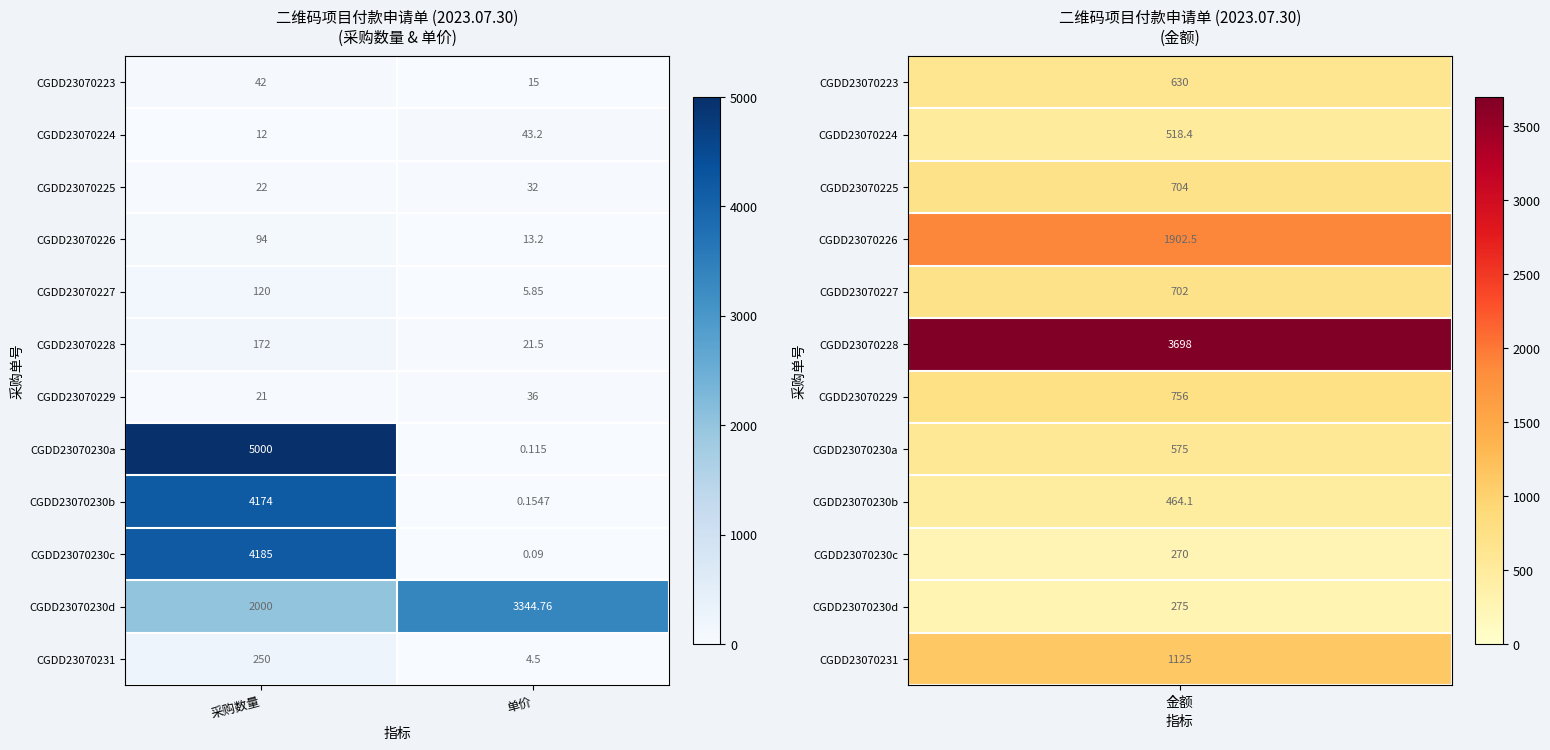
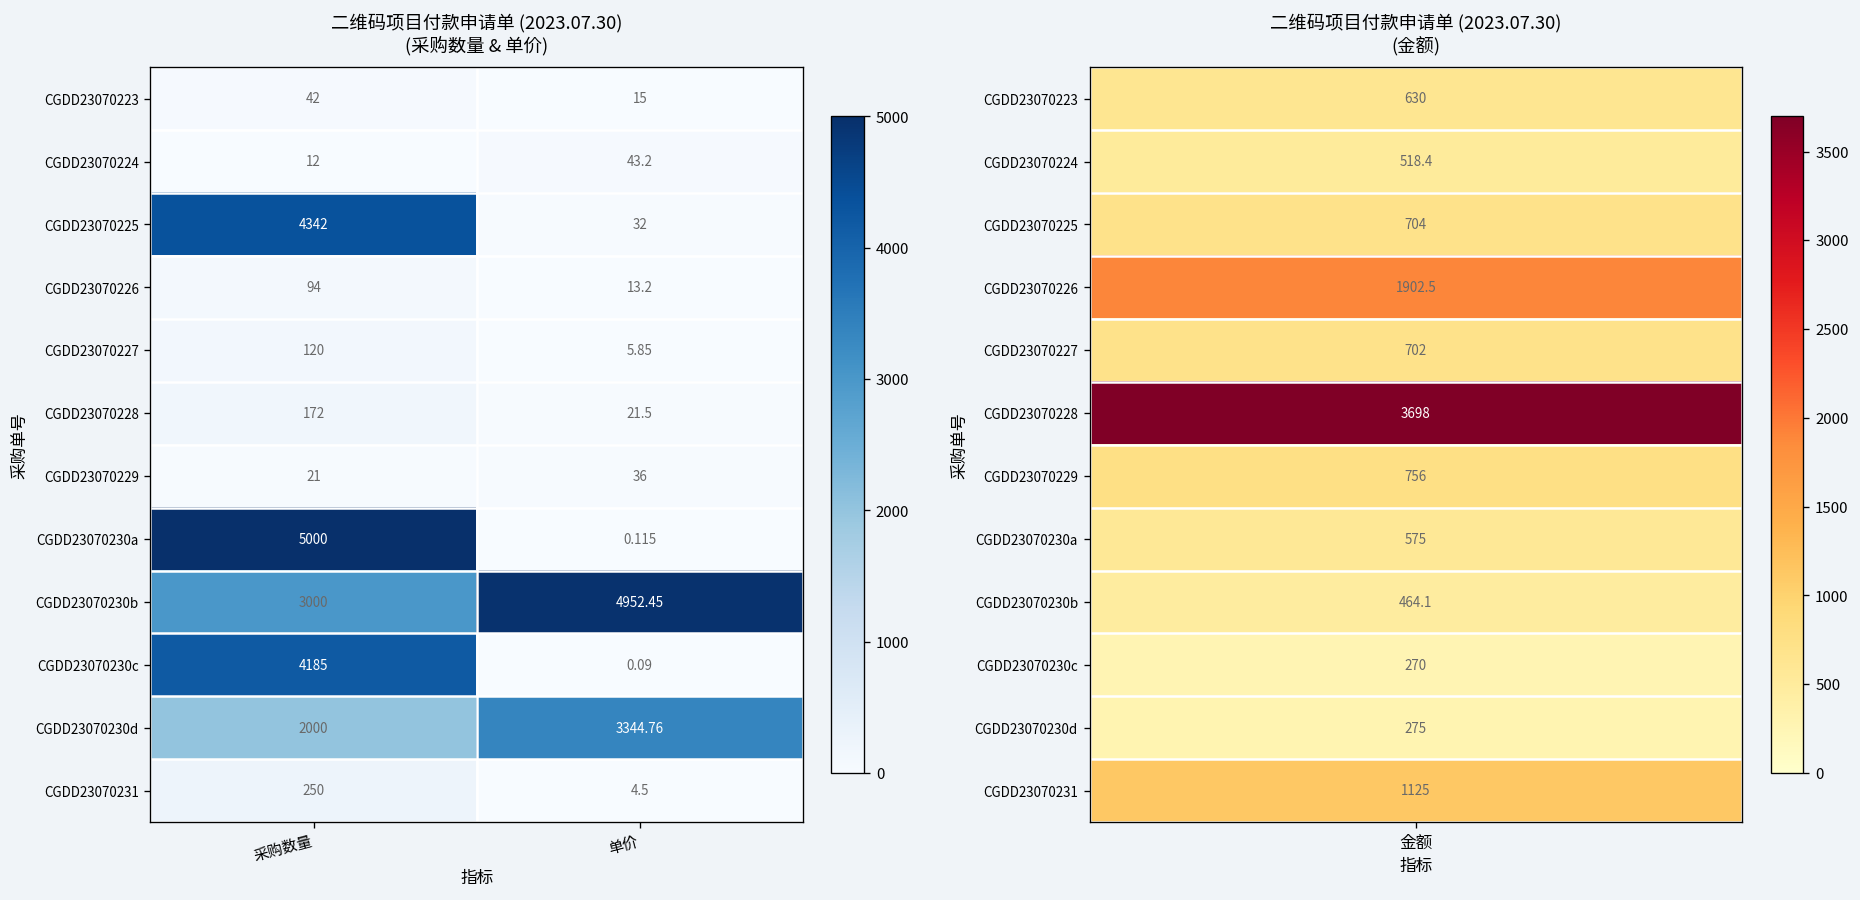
  {
    "二维码项目付款申请单 (2023.07.30) (采购数量 & 单价)": {
      "CGDD23070223": {
        "采购数量": 42,
        "单价": 15
      },
      "CGDD23070224": {
        "采购数量": 12,
        "单价": 43.2
      },
      "CGDD23070225": {
-       "采购数量": 22,
+       "采购数量": 4342,
        "单价": 32
      },
      "CGDD23070226": {
        "采购数量": 94,
        "单价": 13.2
      },
      "CGDD23070227": {
        "采购数量": 120,
        "单价": 5.85
      },
      "CGDD23070228": {
        "采购数量": 172,
        "单价": 21.5
      },
      "CGDD23070229": {
        "采购数量": 21,
        "单价": 36
      },
      "CGDD23070230a": {
        "采购数量": 5000,
        "单价": 0.115
      },
      "CGDD23070230b": {
-       "采购数量": 4174,
-       "单价": 0.1547
+       "采购数量": 3000,
+       "单价": 4952.45
      },
      "CGDD23070230c": {
        "采购数量": 4185,
        "单价": 0.09
      },
      "CGDD23070230d": {
        "采购数量": 2000,
        "单价": 3344.76
      },
      "CGDD23070231": {
        "采购数量": 250,
        "单价": 4.5
      }
    },
    "二维码项目付款申请单 (2023.07.30) (金额)": {
      "CGDD23070223": {
        "金额": 630
      },
      "CGDD23070224": {
        "金额": 518.4
      },
      "CGDD23070225": {
        "金额": 704
      },
      "CGDD23070226": {
        "金额": 1902.5
      },
      "CGDD23070227": {
        "金额": 702
      },
      "CGDD23070228": {
        "金额": 3698
      },
      "CGDD23070229": {
        "金额": 756
      },
      "CGDD23070230a": {
        "金额": 575
      },
      "CGDD23070230b": {
        "金额": 464.1
      },
      "CGDD23070230c": {
        "金额": 270
      },
      "CGDD23070230d": {
        "金额": 275
      },
      "CGDD23070231": {
        "金额": 1125
      }
    }
  }
